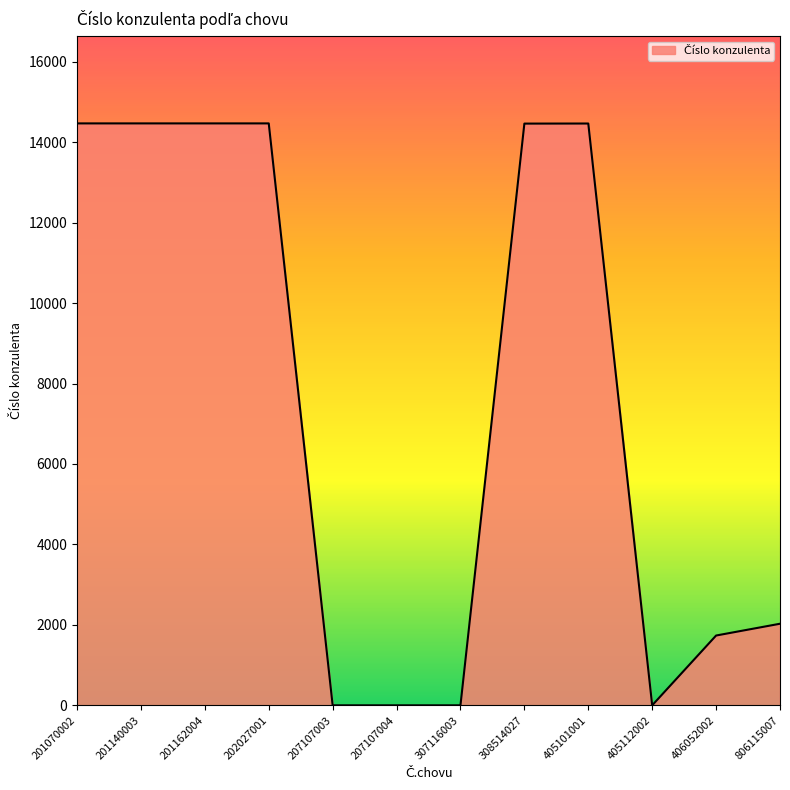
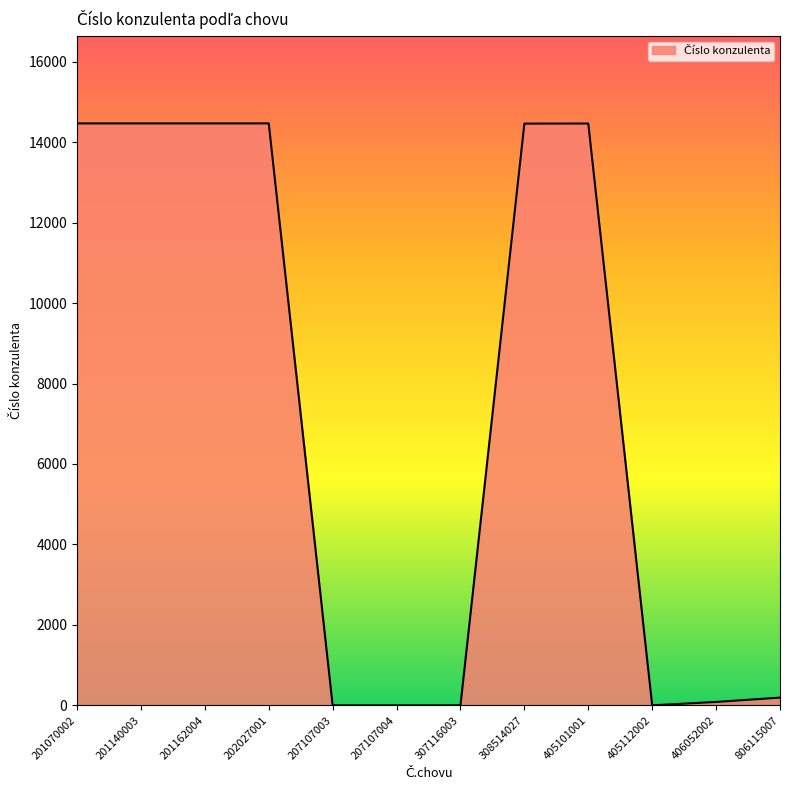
  {
    "201070002": 14500,
    "201140003": 14500,
    "201162004": 14500,
    "202027001": 14500,
    "207107003": 0,
    "207107004": 0,
    "307116003": 0,
    "308514027": 14500,
    "405101001": 14500,
    "405112002": 0,
-   "406052002": 1700,
-   "806115007": 2000
+   "406052002": 100,
+   "806115007": 200
  }
